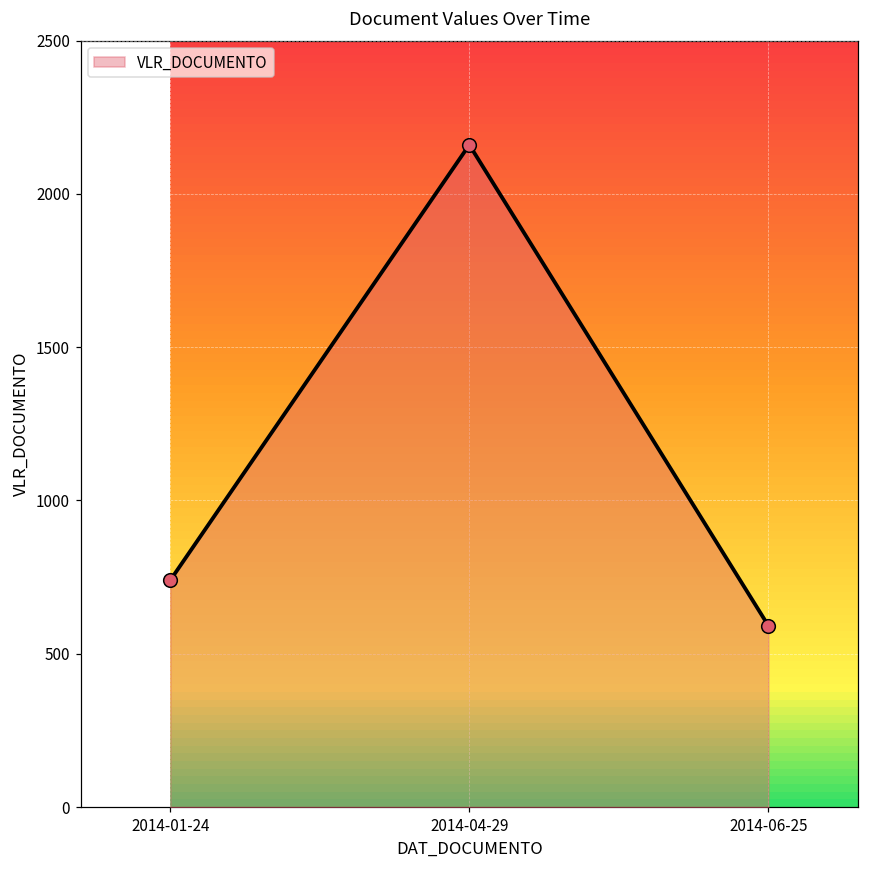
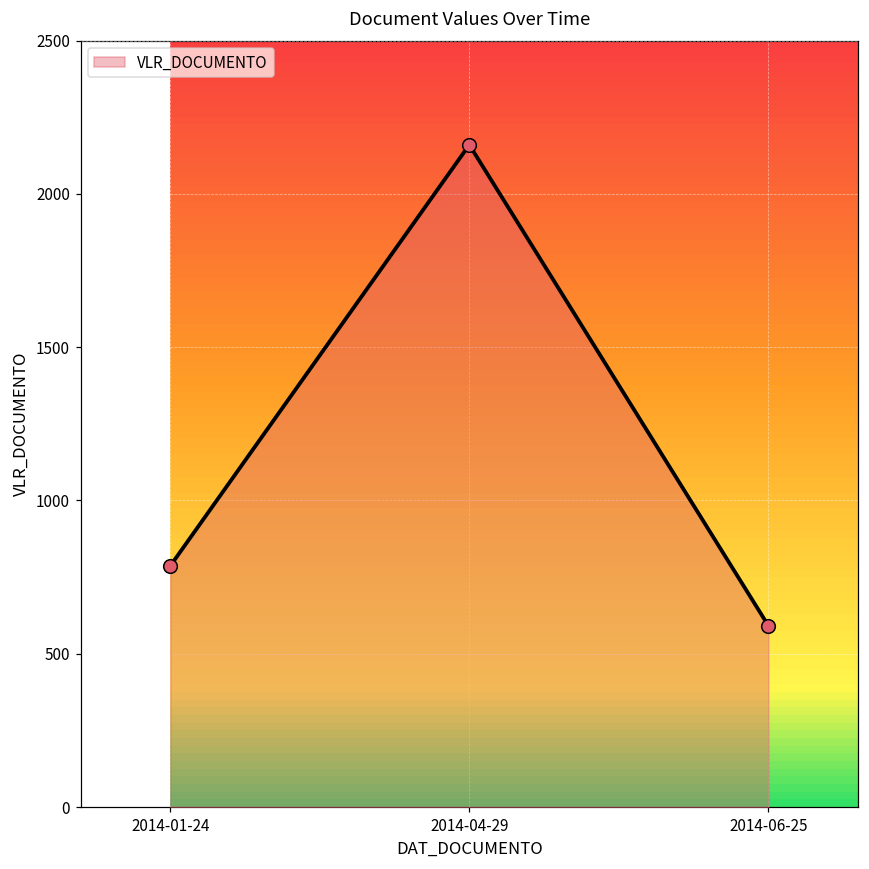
  {
-   "2014-01-24": 740,
+   "2014-01-24": 790,
    "2014-04-29": 2160,
    "2014-06-25": 590
  }
